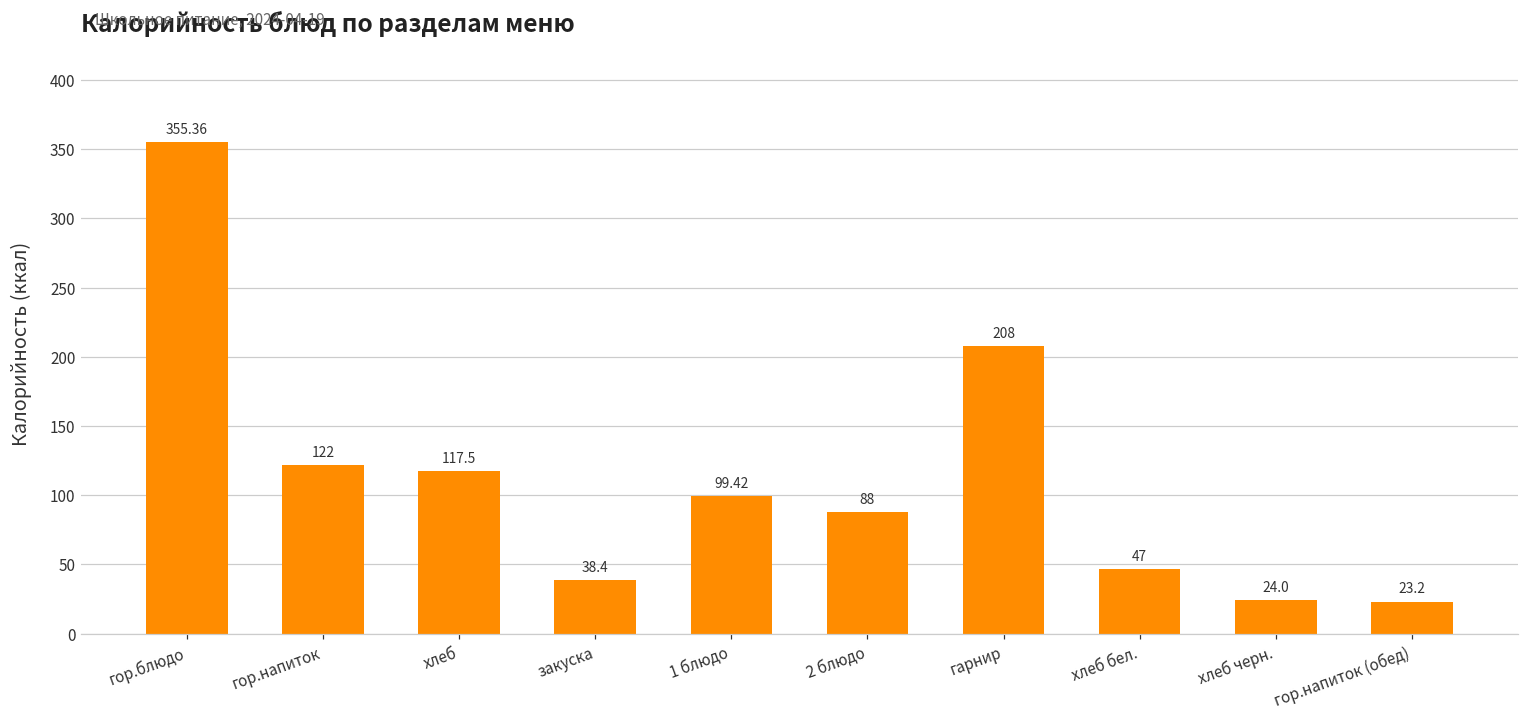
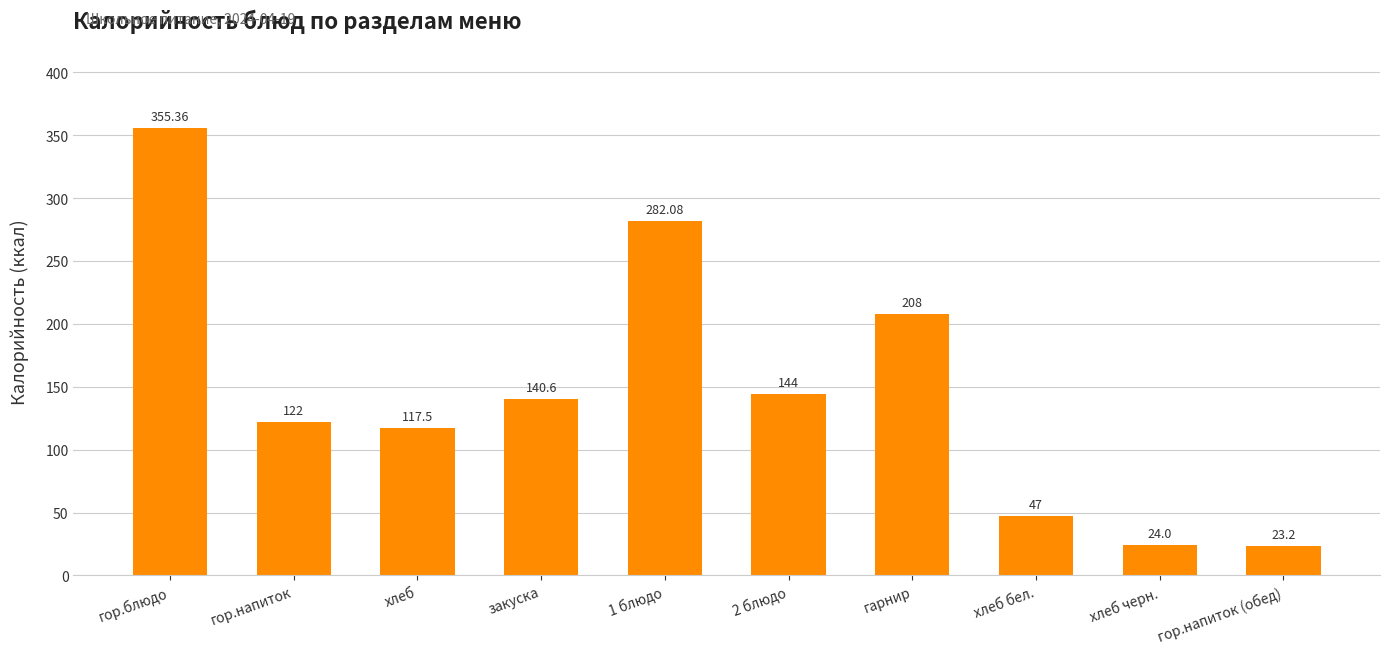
  {
    "гор.блюдо": 355.36,
    "гор.напиток": 122,
    "хлеб": 117.5,
-   "закуска": 38.4,
-   "1 блюдо": 99.42,
-   "2 блюдо": 88,
+   "закуска": 140.6,
+   "1 блюдо": 282.08,
+   "2 блюдо": 144,
    "гарнир": 208,
    "хлеб бел.": 47,
    "хлеб черн.": 24.0,
    "гор.напиток (обед)": 23.2
  }
